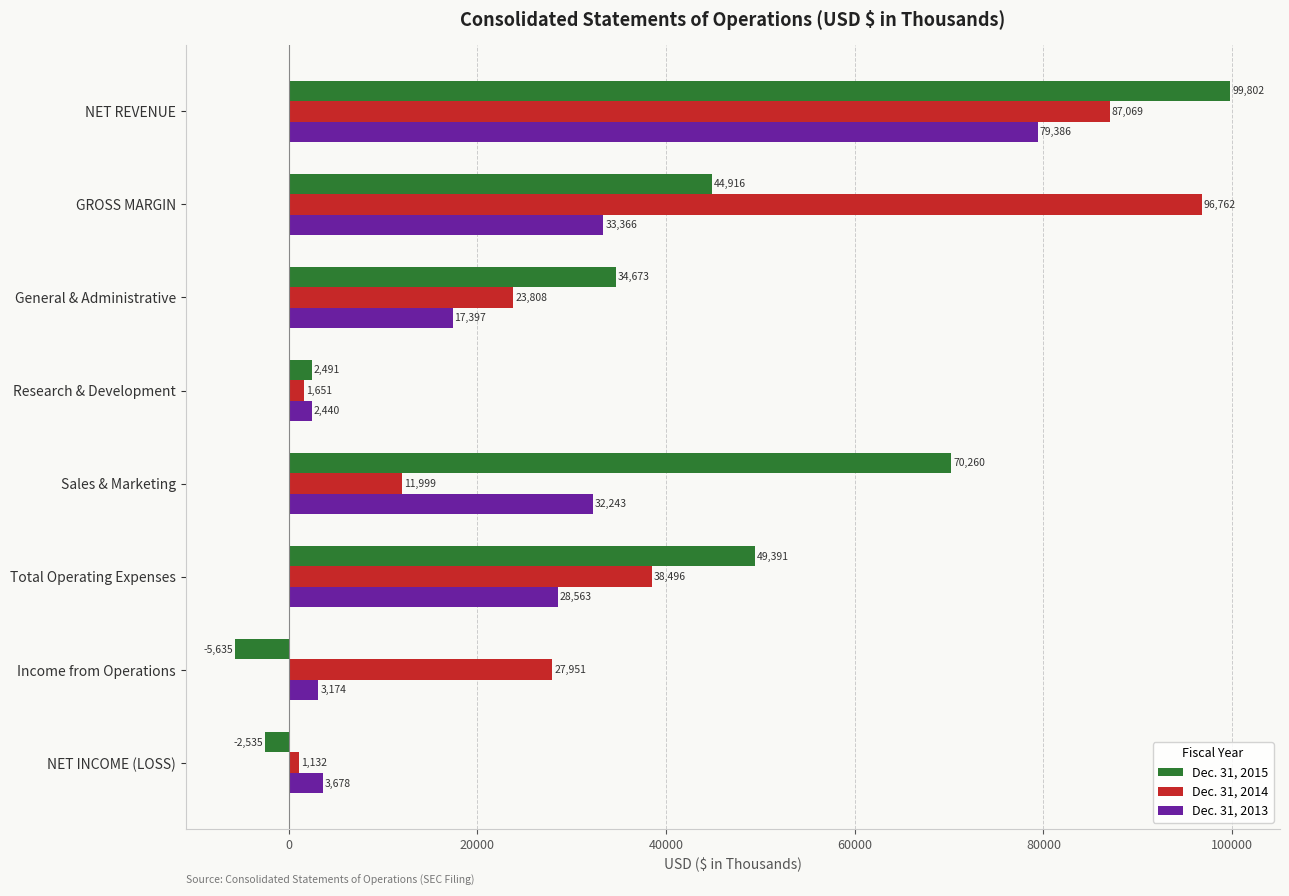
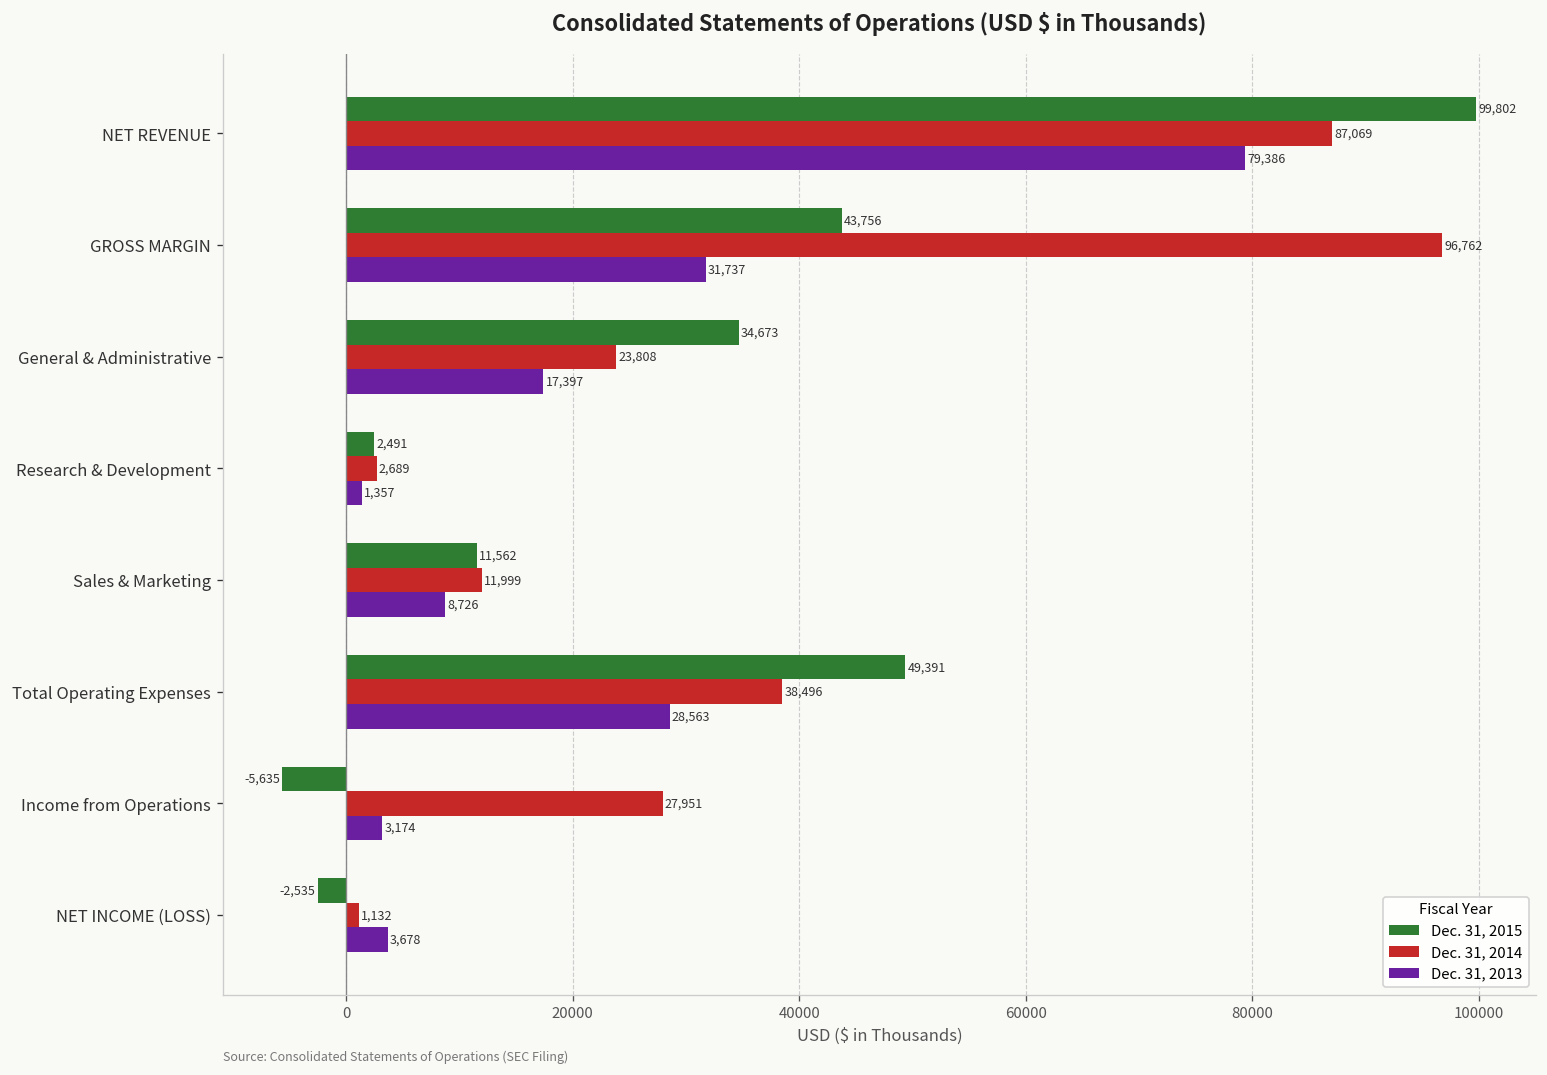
  {
    "Dec. 31, 2015": {
      "NET REVENUE": "99,802",
-     "GROSS MARGIN": "44,916",
+     "GROSS MARGIN": "43,756",
      "General & Administrative": "34,673",
      "Research & Development": "2,491",
-     "Sales & Marketing": "70,260",
+     "Sales & Marketing": "11,562",
      "Total Operating Expenses": "49,391",
      "Income from Operations": "-5,635",
      "NET INCOME (LOSS)": "-2,535"
    },
    "Dec. 31, 2014": {
      "NET REVENUE": "87,069",
      "GROSS MARGIN": "96,762",
      "General & Administrative": "23,808",
-     "Research & Development": "1,651",
+     "Research & Development": "2,689",
      "Sales & Marketing": "11,999",
      "Total Operating Expenses": "38,496",
      "Income from Operations": "27,951",
      "NET INCOME (LOSS)": "1,132"
    },
    "Dec. 31, 2013": {
      "NET REVENUE": "79,386",
-     "GROSS MARGIN": "33,366",
+     "GROSS MARGIN": "31,737",
      "General & Administrative": "17,397",
-     "Research & Development": "2,440",
-     "Sales & Marketing": "32,243",
+     "Research & Development": "1,357",
+     "Sales & Marketing": "8,726",
      "Total Operating Expenses": "28,563",
      "Income from Operations": "3,174",
      "NET INCOME (LOSS)": "3,678"
    }
  }
